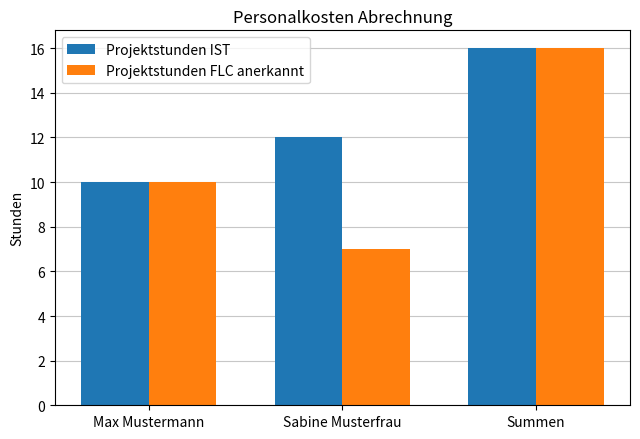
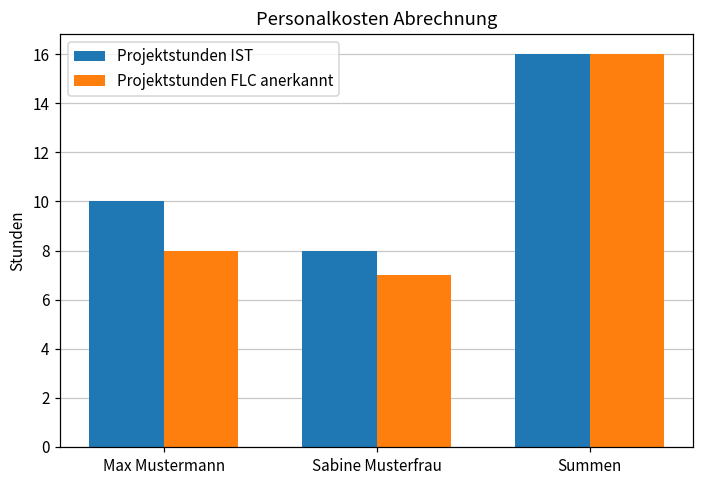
  {
    "Projektstunden IST": {
      "Max Mustermann": 10,
-     "Sabine Musterfrau": 12,
+     "Sabine Musterfrau": 8,
      "Summen": 16
    },
    "Projektstunden FLC anerkannt": {
-     "Max Mustermann": 10,
+     "Max Mustermann": 8,
      "Sabine Musterfrau": 7,
      "Summen": 16
    }
  }
